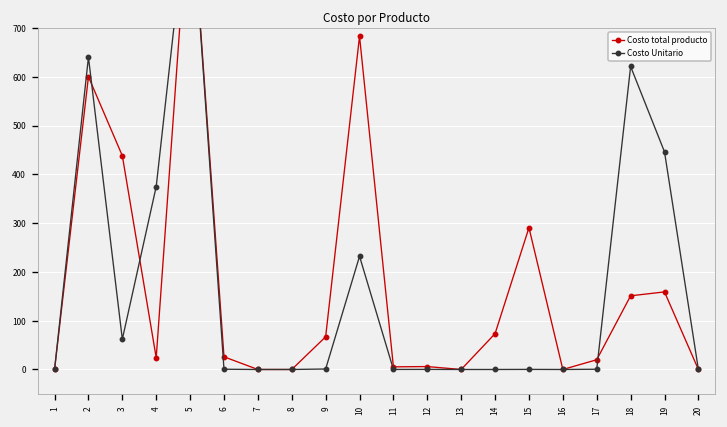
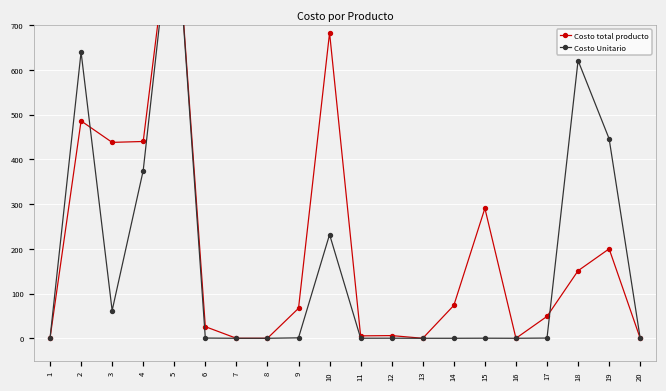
  {
    "Costo total producto": {
-     "2": 600,
+     "2": 490,
      "3": 440,
-     "4": 20,
+     "4": 440,
      "6": 30,
      "9": 70,
      "10": 680,
      "14": 70,
      "15": 290,
-     "17": 20,
+     "17": 50,
      "18": 150,
-     "19": 160
+     "19": 200
    },
    "Costo Unitario": {
      "2": 640,
      "3": 60,
      "4": 380,
      "6": 0,
      "9": 0,
      "10": 230,
      "14": 0,
      "15": 0,
      "17": 0,
      "18": 620,
      "19": 450
    }
  }
